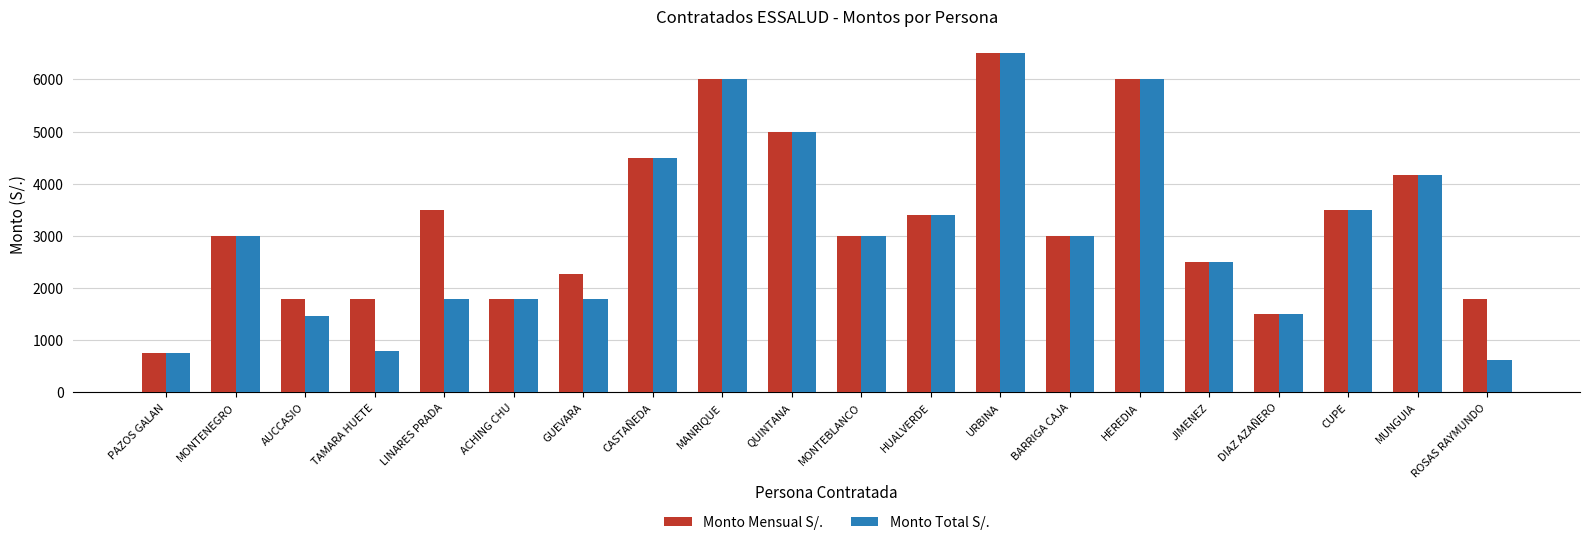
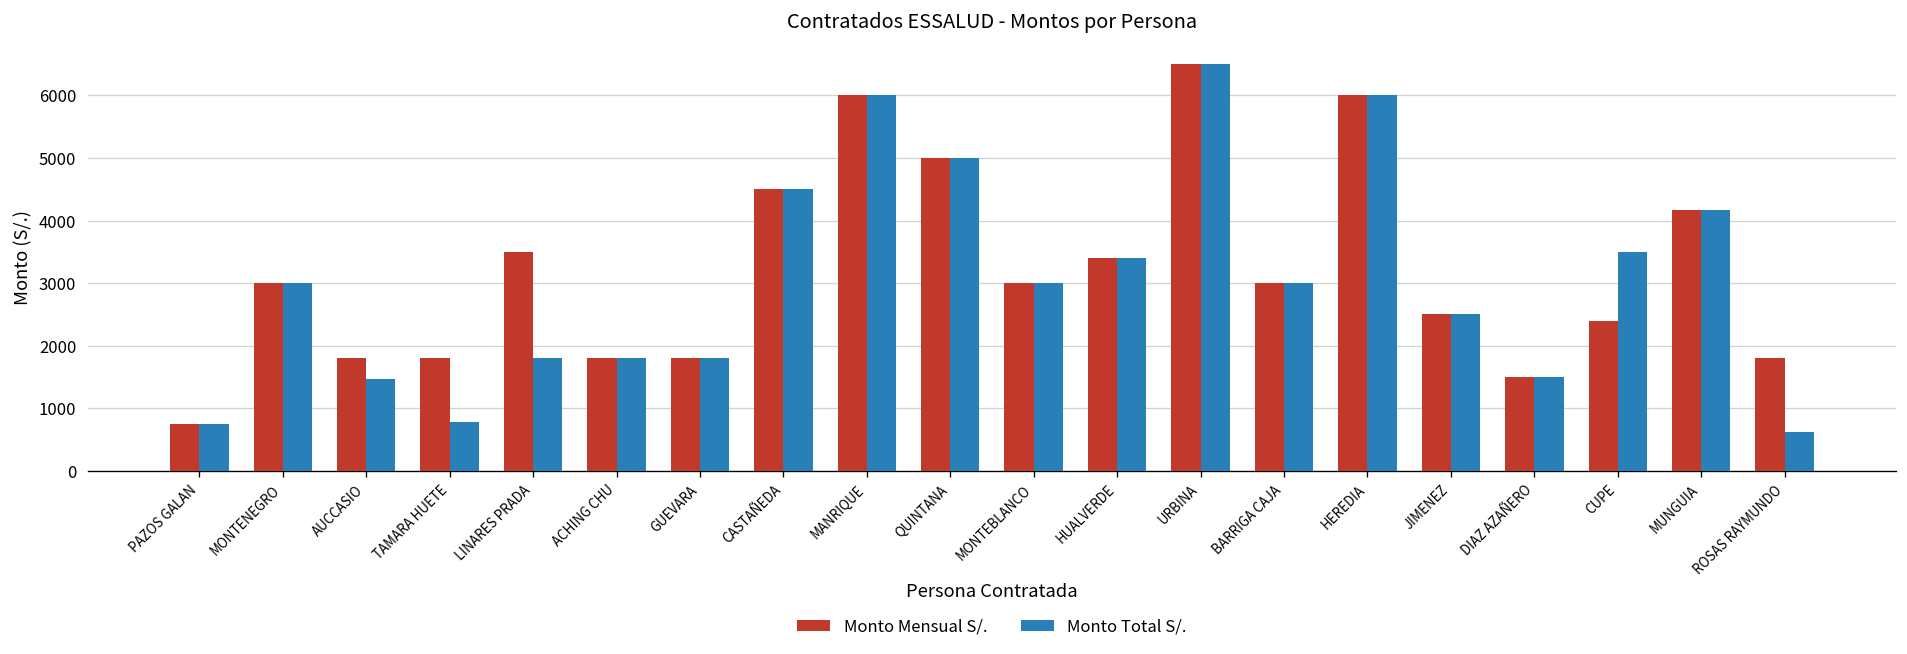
  {
    "Monto Mensual S/.": {
      "PAZOS GALAN": 800,
      "MONTENEGRO": 3000,
      "AUCCASIO": 1800,
      "TAMARA HUETE": 1800,
      "LINARES PRADA": 3500,
      "ACHING CHU": 1800,
-     "GUEVARA": 2300,
+     "GUEVARA": 1800,
      "CASTAÑEDA": 4500,
      "MANRIQUE": 6000,
      "QUINTANA": 5000,
      "MONTEBLANCO": 3000,
      "HUALVERDE": 3400,
      "URBINA": 6500,
      "BARRIGA CAJA": 3000,
      "HEREDIA": 6000,
      "JIMENEZ": 2500,
      "DIAZ AZAÑERO": 1500,
-     "CUPE": 3500,
+     "CUPE": 2400,
      "MUNGUIA": 4200,
      "ROSAS RAYMUNDO": 1800
    },
    "Monto Total S/.": {
      "PAZOS GALAN": 800,
      "MONTENEGRO": 3000,
      "AUCCASIO": 1500,
      "TAMARA HUETE": 800,
      "LINARES PRADA": 1800,
      "ACHING CHU": 1800,
      "GUEVARA": 1800,
      "CASTAÑEDA": 4500,
      "MANRIQUE": 6000,
      "QUINTANA": 5000,
      "MONTEBLANCO": 3000,
      "HUALVERDE": 3400,
      "URBINA": 6500,
      "BARRIGA CAJA": 3000,
      "HEREDIA": 6000,
      "JIMENEZ": 2500,
      "DIAZ AZAÑERO": 1500,
      "CUPE": 3500,
      "MUNGUIA": 4200,
      "ROSAS RAYMUNDO": 600
    }
  }
